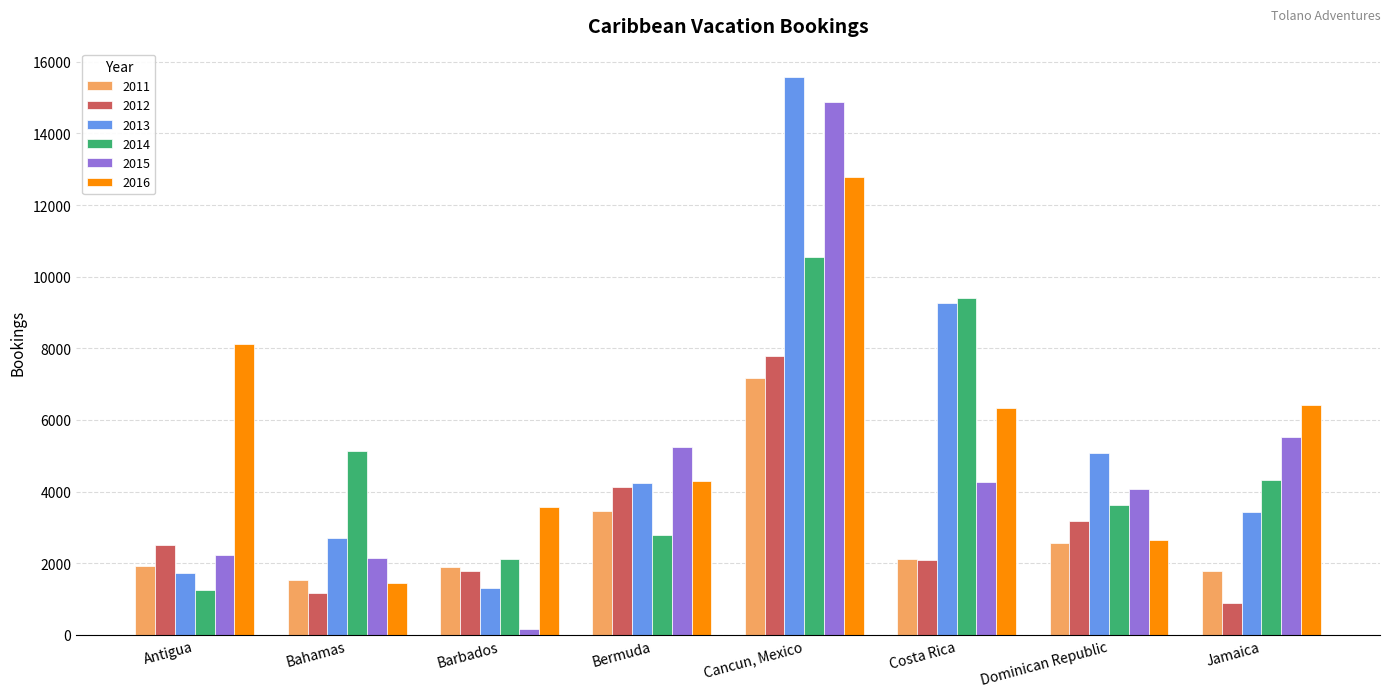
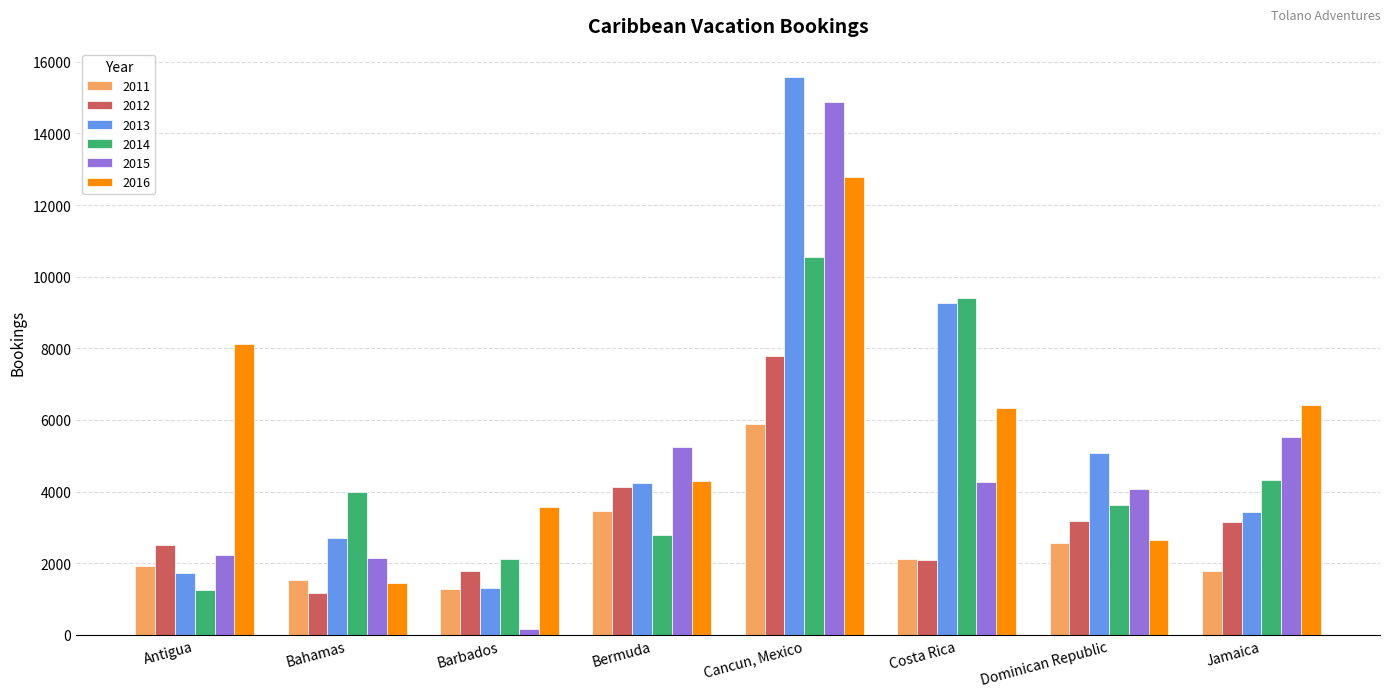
  {
    "2011": {
      "Antigua": 1900,
      "Bahamas": 1500,
-     "Barbados": 1900,
+     "Barbados": 1300,
      "Bermuda": 3500,
-     "Cancun, Mexico": 7200,
+     "Cancun, Mexico": 5900,
      "Costa Rica": 2100,
      "Dominican Republic": 2600,
      "Jamaica": 1800
    },
    "2012": {
      "Antigua": 2500,
      "Bahamas": 1200,
      "Barbados": 1800,
      "Bermuda": 4100,
      "Cancun, Mexico": 7800,
      "Costa Rica": 2100,
      "Dominican Republic": 3200,
-     "Jamaica": 900
+     "Jamaica": 3200
    },
    "2013": {
      "Antigua": 1700,
      "Bahamas": 2700,
      "Barbados": 1300,
      "Bermuda": 4200,
      "Cancun, Mexico": 15600,
      "Costa Rica": 9300,
      "Dominican Republic": 5100,
      "Jamaica": 3400
    },
    "2014": {
      "Antigua": 1300,
-     "Bahamas": 5100,
+     "Bahamas": 4000,
      "Barbados": 2100,
      "Bermuda": 2800,
      "Cancun, Mexico": 10500,
      "Costa Rica": 9400,
      "Dominican Republic": 3600,
      "Jamaica": 4300
    },
    "2015": {
      "Antigua": 2200,
      "Bahamas": 2100,
      "Barbados": 200,
      "Bermuda": 5200,
      "Cancun, Mexico": 14900,
      "Costa Rica": 4300,
      "Dominican Republic": 4100,
      "Jamaica": 5500
    },
    "2016": {
      "Antigua": 8100,
      "Bahamas": 1400,
      "Barbados": 3600,
      "Bermuda": 4300,
      "Cancun, Mexico": 12800,
      "Costa Rica": 6300,
      "Dominican Republic": 2700,
      "Jamaica": 6400
    }
  }
